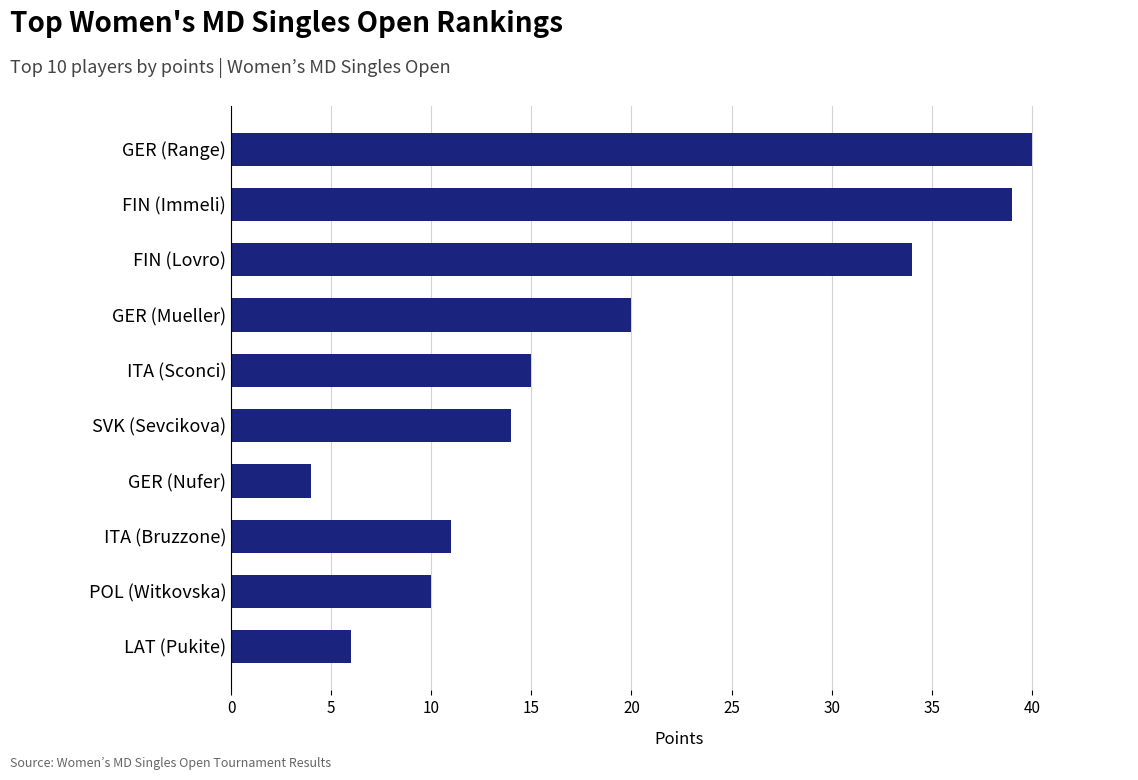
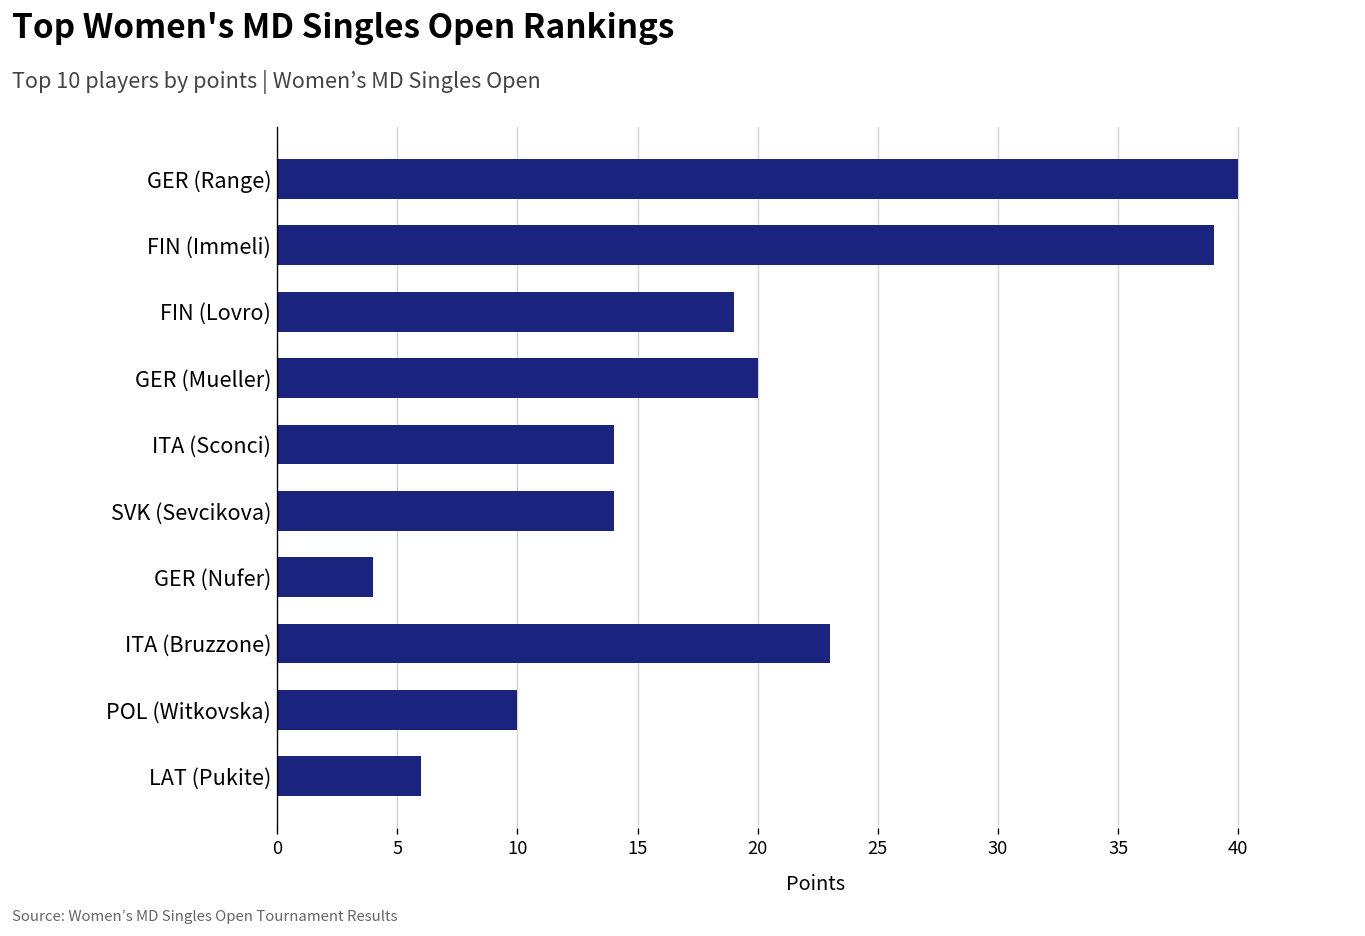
  {
    "GER (Range)": 40,
    "FIN (Immeli)": 39,
-   "FIN (Lovro)": 34,
+   "FIN (Lovro)": 19,
    "GER (Mueller)": 20,
-   "ITA (Sconci)": 15,
+   "ITA (Sconci)": 14,
    "SVK (Sevcikova)": 14,
    "GER (Nufer)": 4,
-   "ITA (Bruzzone)": 11,
+   "ITA (Bruzzone)": 23,
    "POL (Witkovska)": 10,
    "LAT (Pukite)": 6
  }
